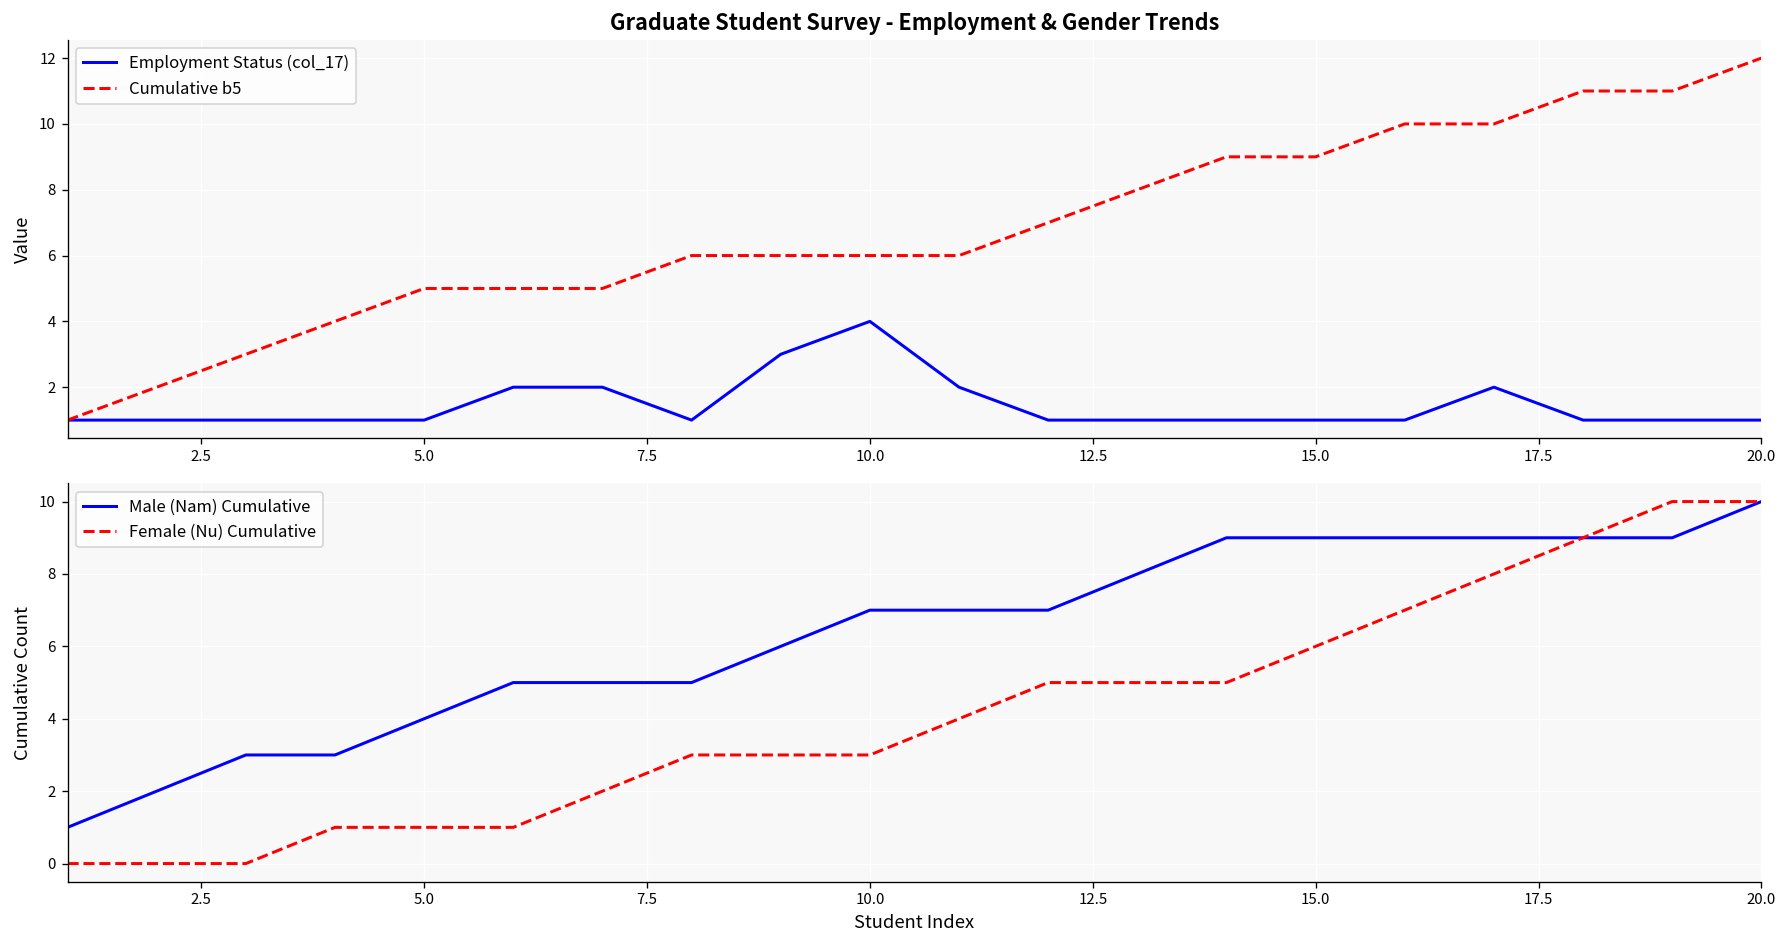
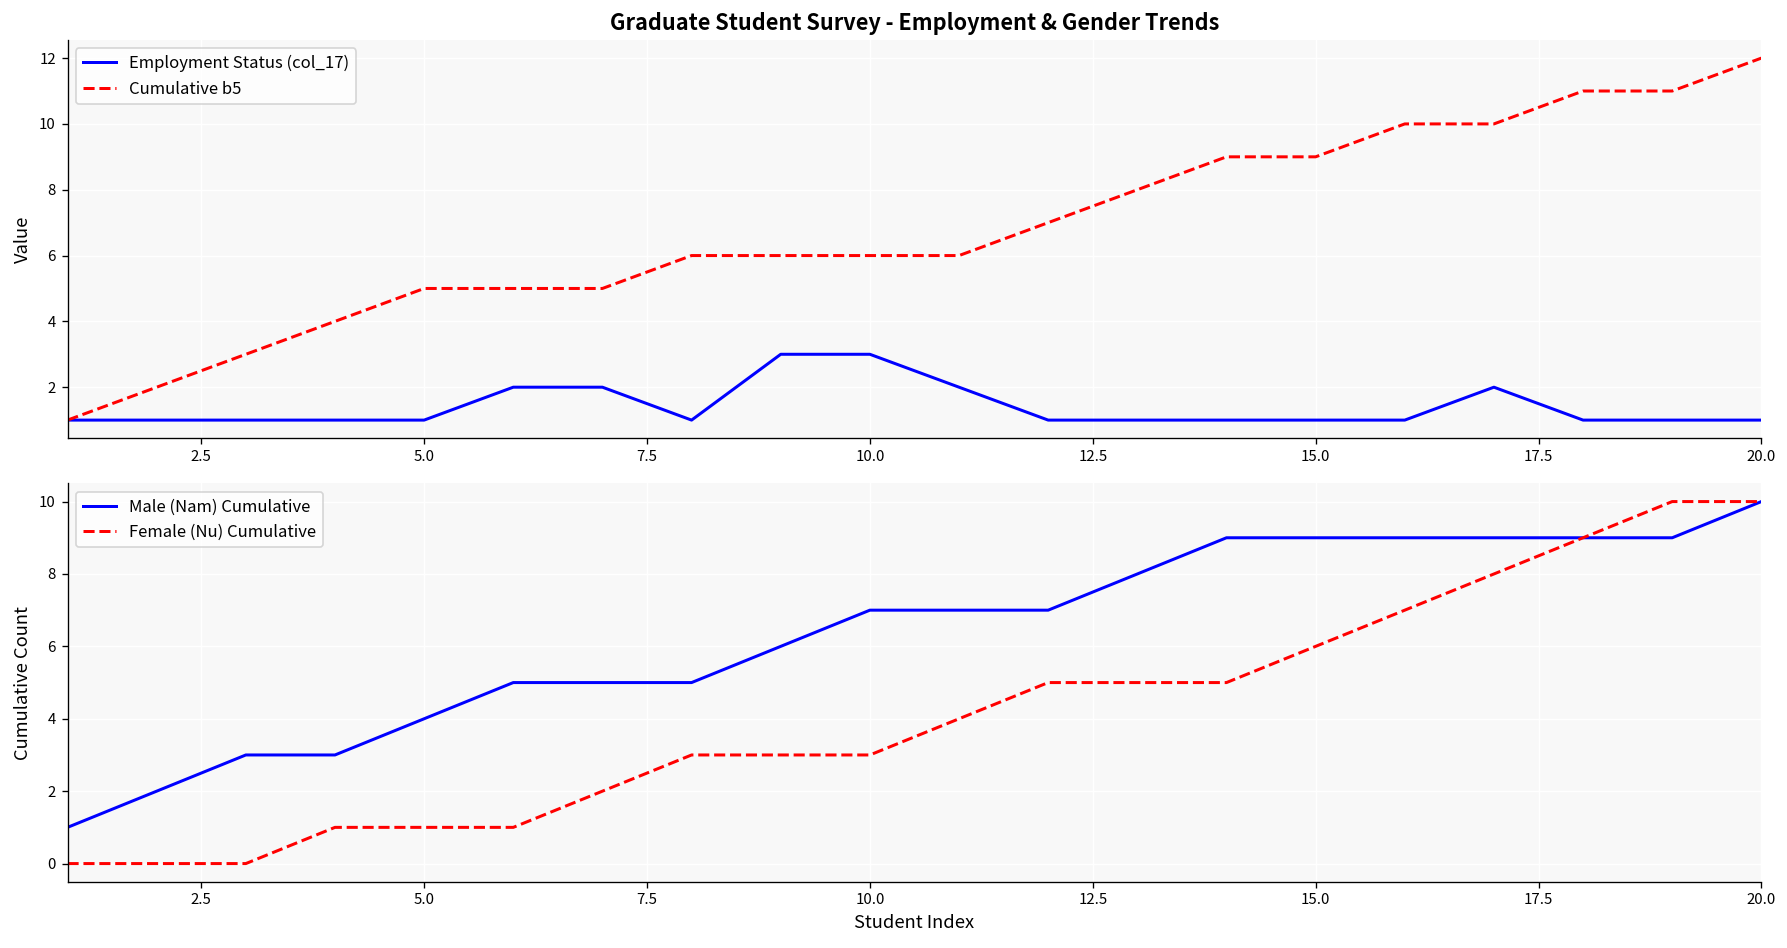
  {
    "Graduate Student Survey - Employment & Gender Trends": {
      "Employment Status (col_17)": {
        "5.0": 1,
-       "10.0": 4,
+       "10.0": 3,
        "15.0": 1,
        "20.0": 1
      },
      "Cumulative b5": {
        "5.0": 5,
        "10.0": 6,
        "15.0": 9,
        "20.0": 12
      }
    }
  }
